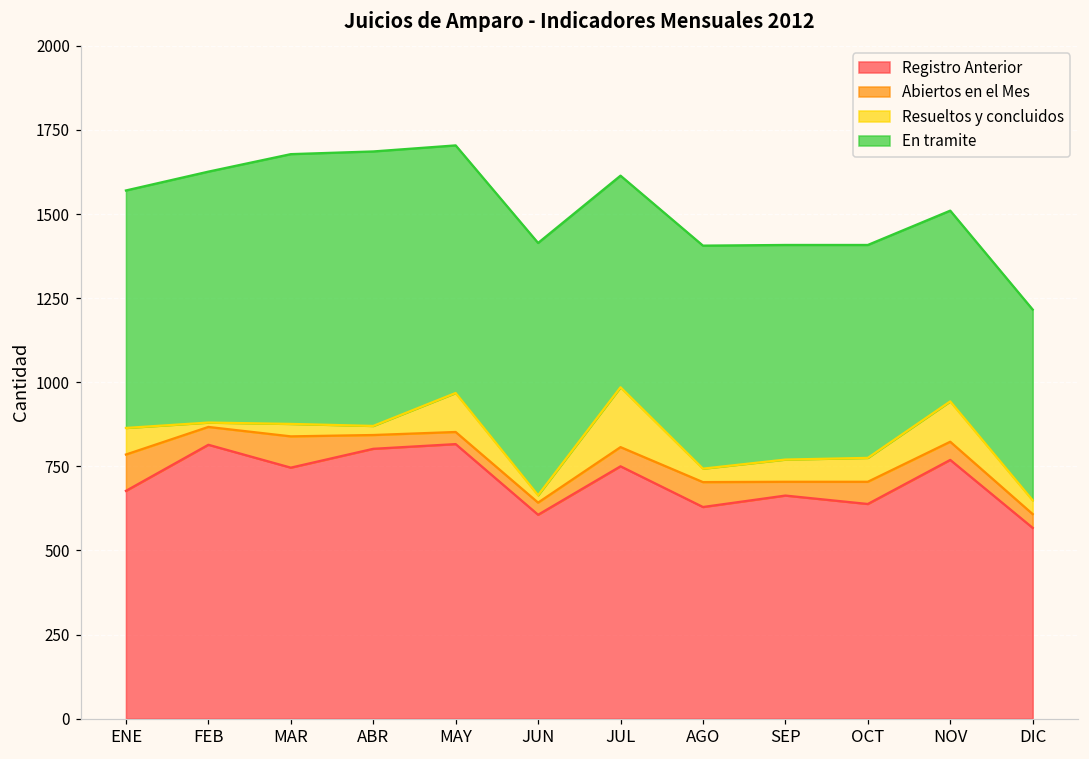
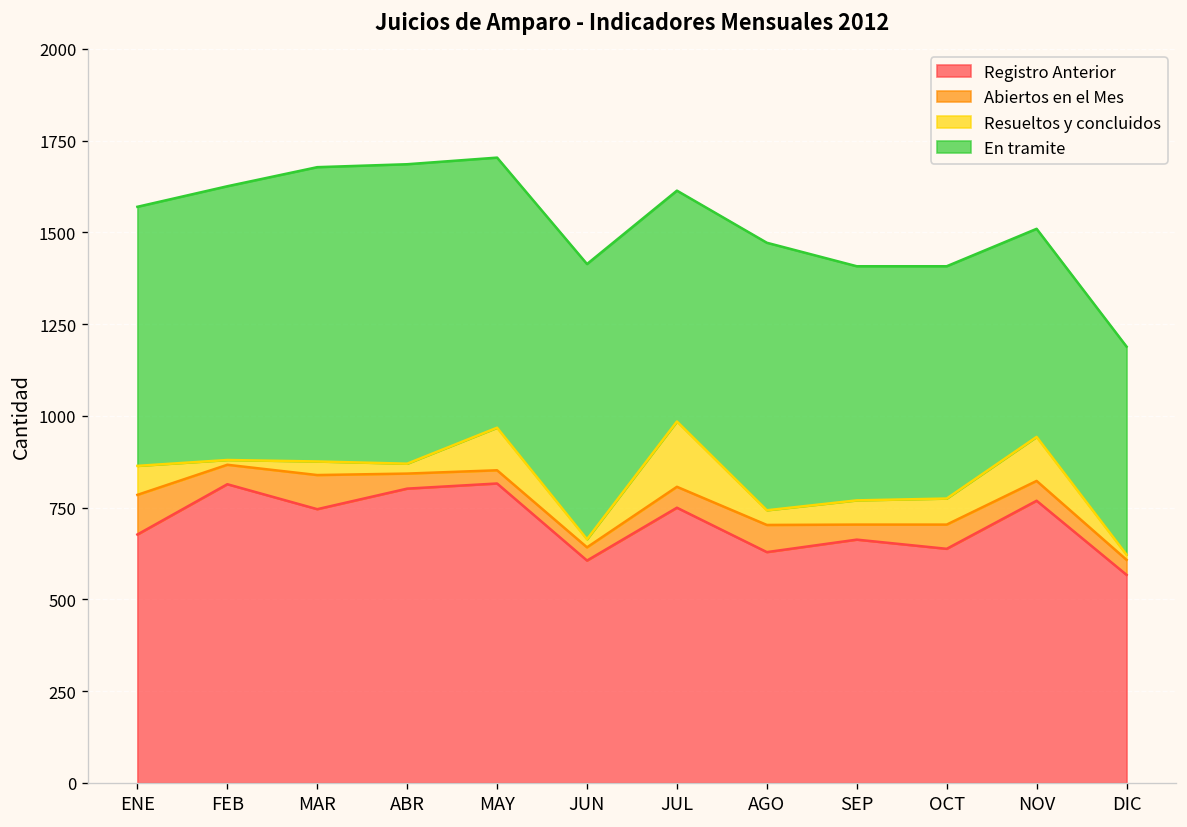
  {
    "Registro Anterior": {
      "ENE": 680,
      "FEB": 810,
      "MAR": 750,
      "ABR": 800,
      "MAY": 820,
      "JUN": 610,
      "JUL": 750,
      "AGO": 630,
      "SEP": 660,
      "OCT": 640,
      "NOV": 770,
      "DIC": 570
    },
    "Abiertos en el Mes": {
      "ENE": 110,
      "FEB": 50,
      "MAR": 90,
      "ABR": 40,
      "MAY": 40,
      "JUN": 40,
      "JUL": 60,
      "AGO": 70,
      "SEP": 40,
      "OCT": 70,
      "NOV": 50,
      "DIC": 40
    },
    "Resueltos y concluidos": {
      "ENE": 80,
      "FEB": 10,
      "MAR": 40,
      "ABR": 30,
      "MAY": 120,
      "JUN": 20,
      "JUL": 180,
      "AGO": 40,
      "SEP": 70,
      "OCT": 70,
      "NOV": 120,
-     "DIC": 40
+     "DIC": 10
    },
    "En tramite": {
      "ENE": 710,
      "FEB": 750,
      "MAR": 800,
      "ABR": 820,
      "MAY": 740,
      "JUN": 750,
      "JUL": 630,
-     "AGO": 660,
+     "AGO": 730,
      "SEP": 640,
      "OCT": 630,
      "NOV": 570,
      "DIC": 570
    }
  }
